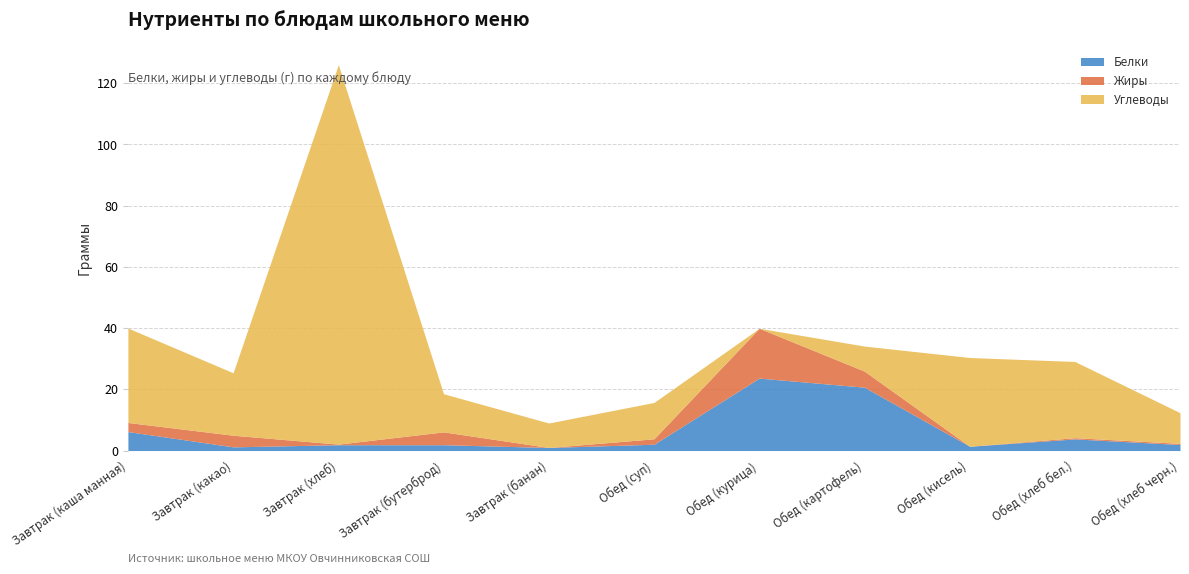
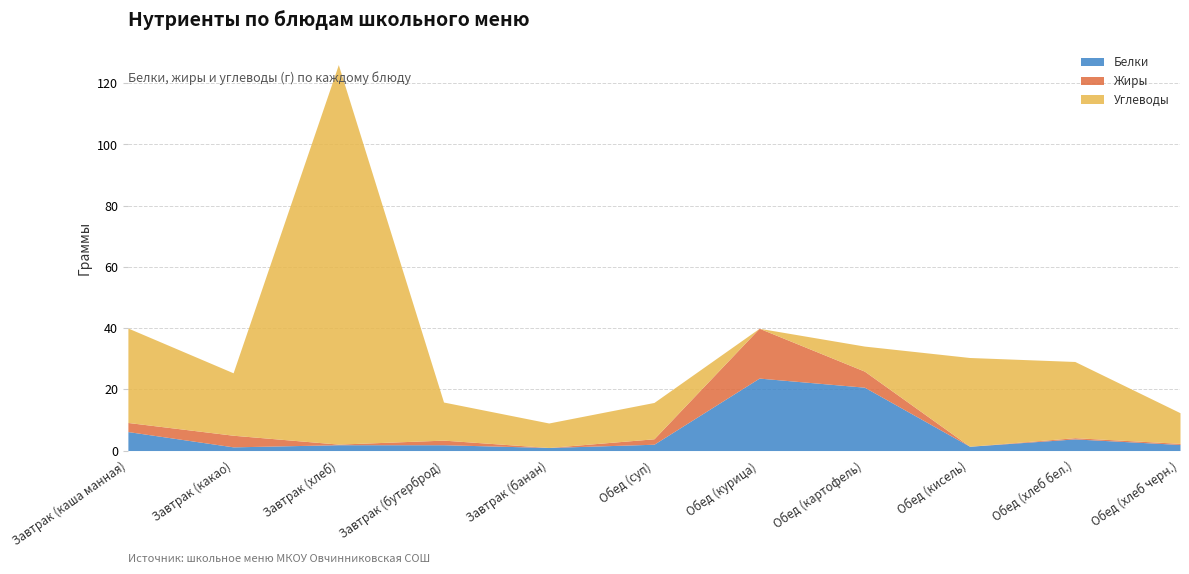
  {
    "Белки": {
      "Завтрак (каша манная)": 6,
      "Завтрак (какао)": 1,
      "Завтрак (бутерброд)": 2,
      "Обед (суп)": 2,
      "Обед (курица)": 24,
      "Обед (картофель)": 21
    },
    "Жиры": {
      "Завтрак (каша манная)": 3,
      "Завтрак (какао)": 4,
-     "Завтрак (бутерброд)": 4,
+     "Завтрак (бутерброд)": 2,
      "Обед (суп)": 2,
      "Обед (картофель)": 5
    },
    "Углеводы": {
      "Завтрак (каша манная)": 31,
      "Завтрак (какао)": 20,
      "Завтрак (хлеб)": 124,
      "Завтрак (бутерброд)": 12,
      "Завтрак (банан)": 8,
      "Обед (суп)": 12,
      "Обед (картофель)": 8,
      "Обед (кисель)": 29,
      "Обед (хлеб бел.)": 25,
      "Обед (хлеб черн.)": 10
    }
  }
